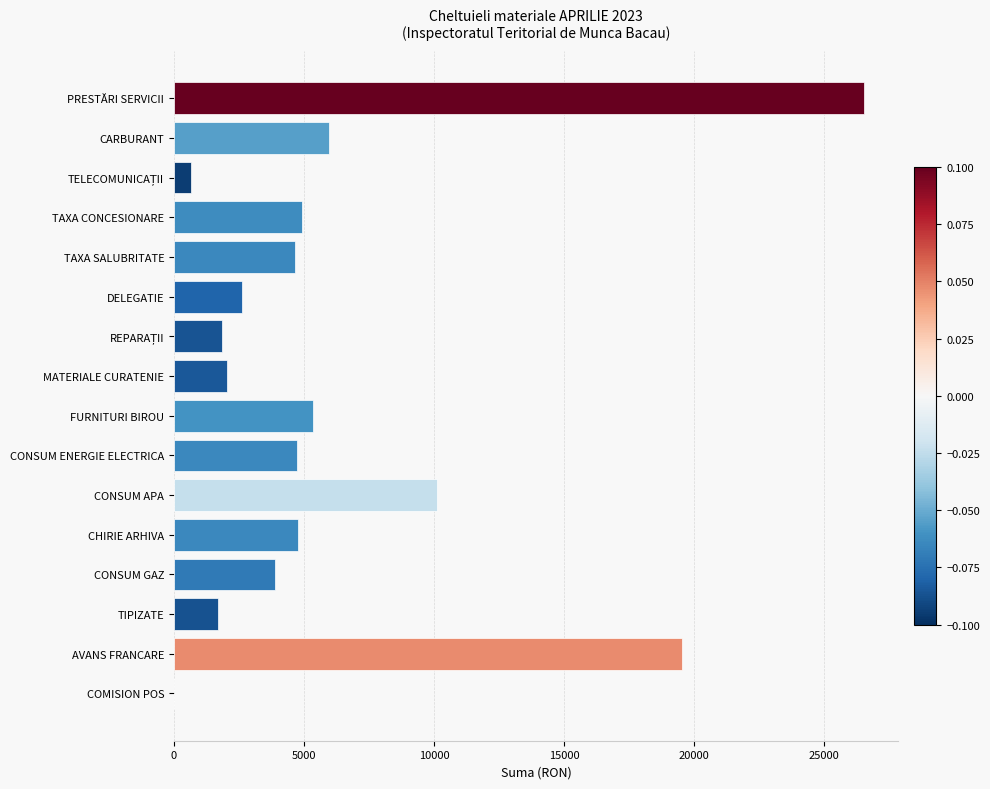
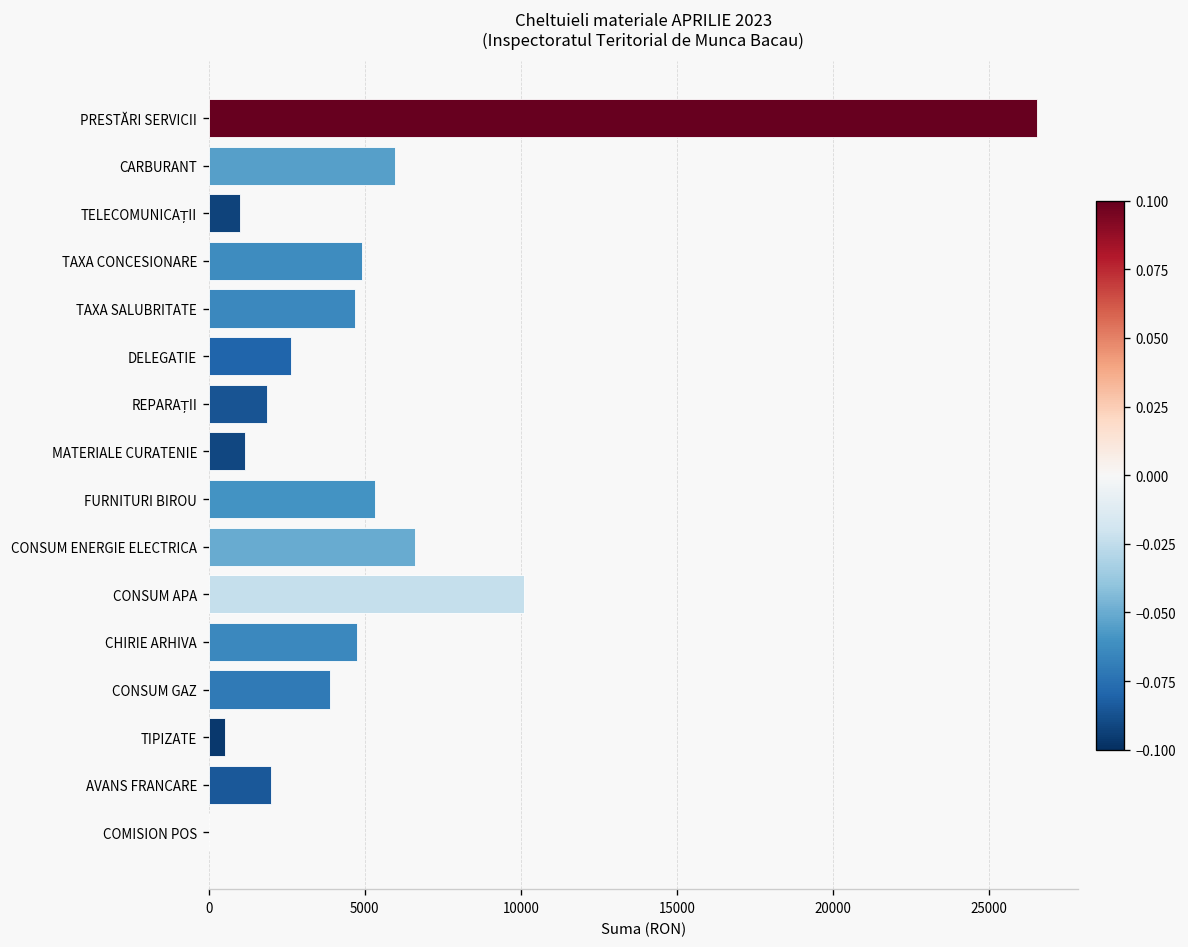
  {
    "PRESTĂRI SERVICII": 26500,
    "CARBURANT": 6000,
-   "TELECOMUNICAȚII": 700,
+   "TELECOMUNICAȚII": 1000,
    "TAXA CONCESIONARE": 4900,
    "TAXA SALUBRITATE": 4700,
    "DELEGATIE": 2600,
    "REPARAȚII": 1900,
-   "MATERIALE CURATENIE": 2100,
+   "MATERIALE CURATENIE": 1200,
    "FURNITURI BIROU": 5300,
-   "CONSUM ENERGIE ELECTRICA": 4700,
+   "CONSUM ENERGIE ELECTRICA": 6600,
    "CONSUM APA": 10100,
    "CHIRIE ARHIVA": 4800,
    "CONSUM GAZ": 3900,
-   "TIPIZATE": 1700,
-   "AVANS FRANCARE": 19500
+   "TIPIZATE": 500,
+   "AVANS FRANCARE": 2000
  }
